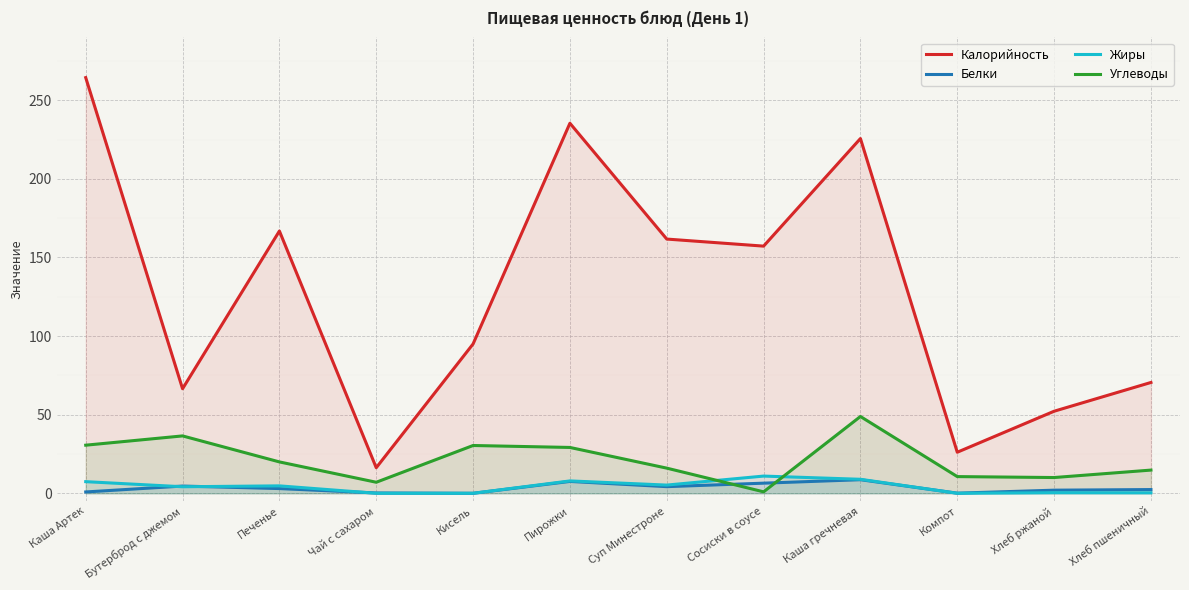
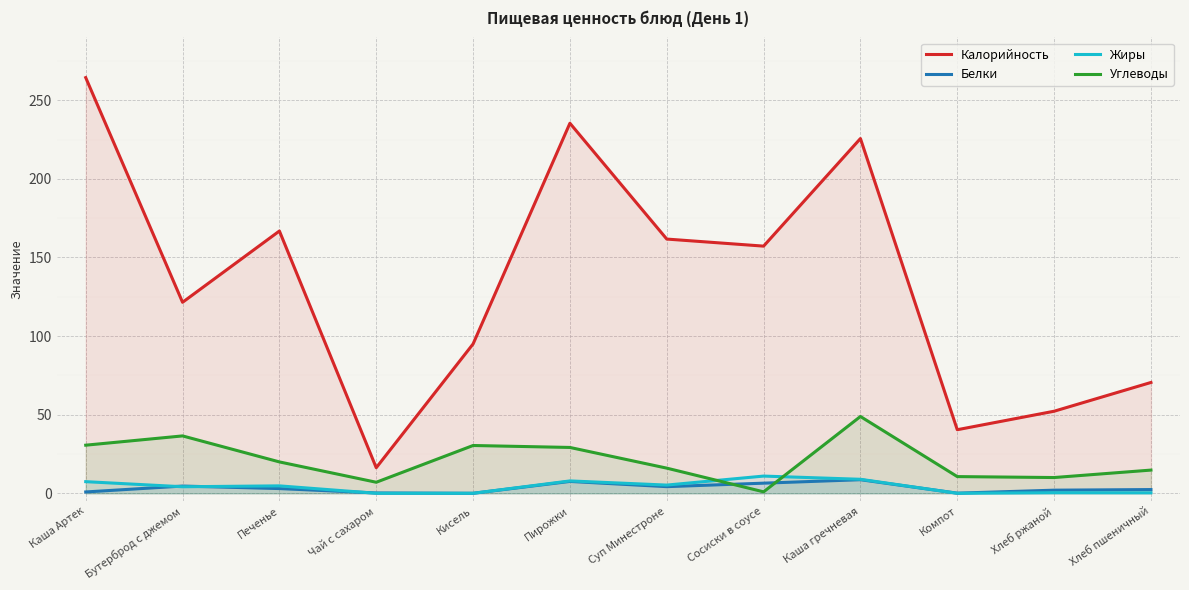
  {
    "Калорийность": {
      "Каша Артек": 264,
-     "Бутерброд с джемом": 67,
+     "Бутерброд с джемом": 122,
      "Печенье": 167,
      "Чай с сахаром": 16,
      "Кисель": 95,
      "Пирожки": 235,
      "Суп Минестроне": 162,
      "Сосиски в соусе": 157,
      "Каша гречневая": 226,
-     "Компот": 26,
+     "Компот": 40,
      "Хлеб ржаной": 52,
      "Хлеб пшеничный": 71
    },
    "Белки": {
      "Каша Артек": 1,
      "Печенье": 3,
      "Сосиски в соусе": 6,
      "Хлеб пшеничный": 2
    },
    "Жиры": {
      "Каша Артек": 7,
      "Печенье": 5,
      "Сосиски в соусе": 11,
      "Хлеб пшеничный": 0
    },
    "Углеводы": {
      "Каша Артек": 31,
      "Бутерброд с джемом": 37,
      "Печенье": 20,
      "Чай с сахаром": 7,
      "Кисель": 30,
      "Пирожки": 29,
      "Суп Минестроне": 16,
      "Сосиски в соусе": 1,
      "Каша гречневая": 49,
      "Компот": 11,
      "Хлеб ржаной": 10,
      "Хлеб пшеничный": 15
    }
  }
